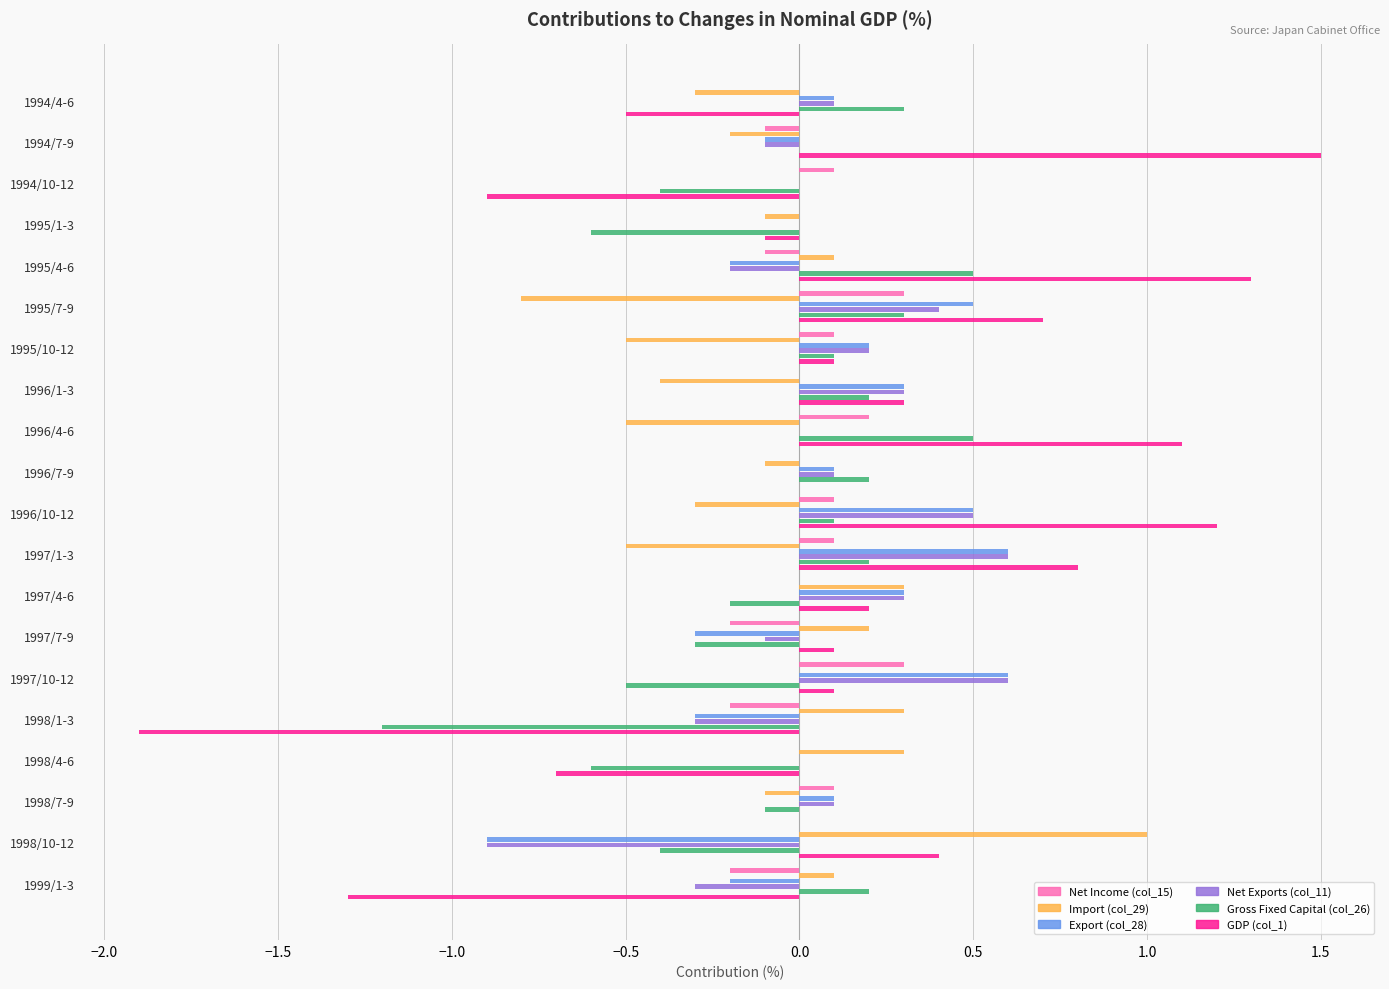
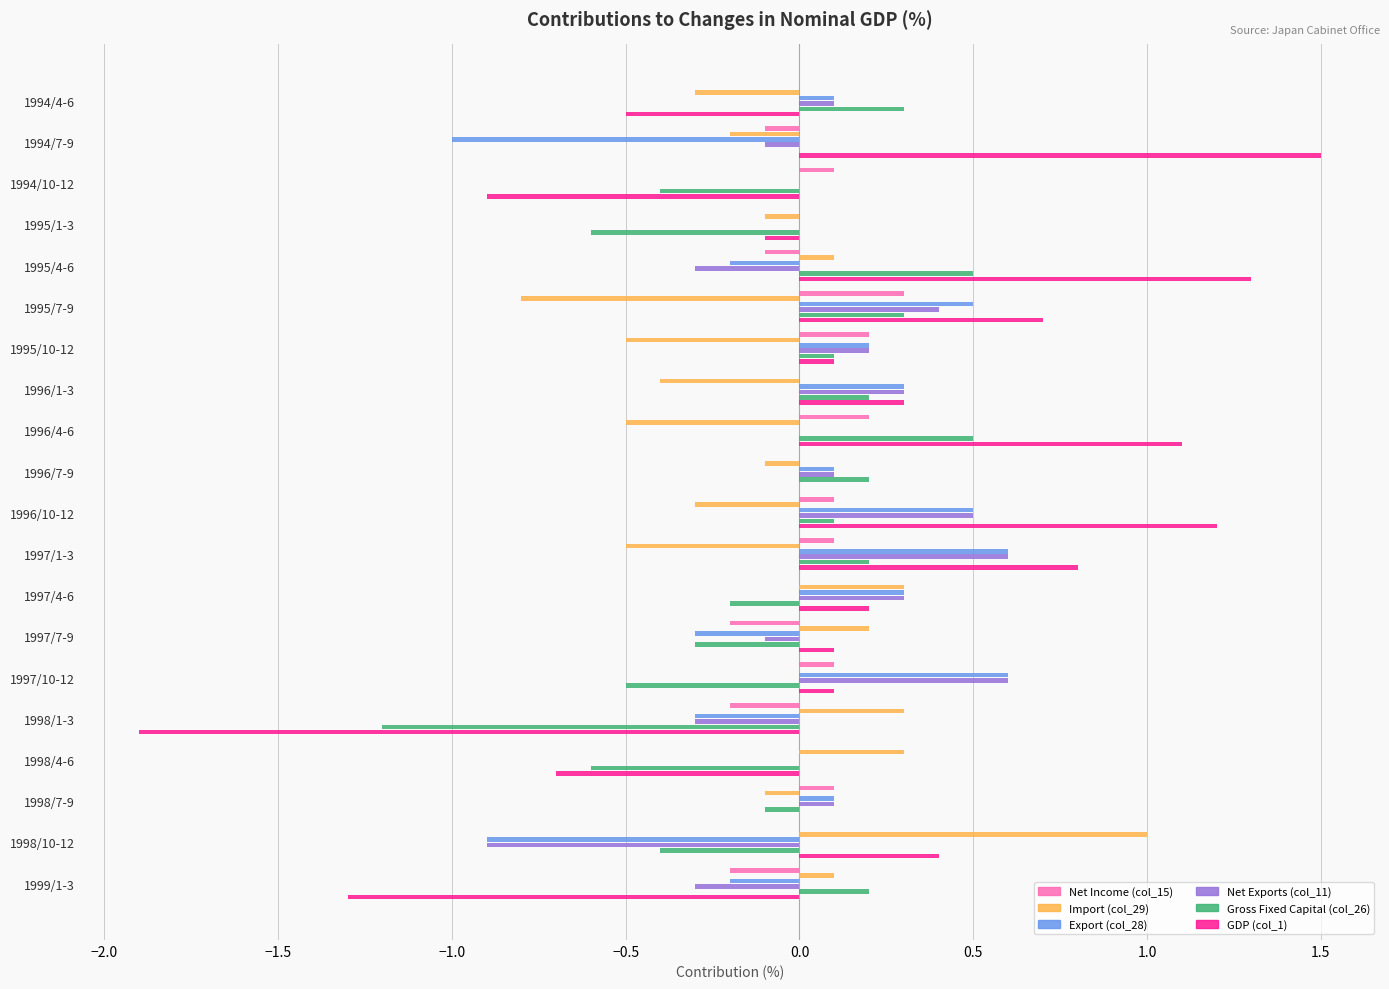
  {
    "Net Income (col_15)": {
      "1994/4-6": 0.0,
      "1994/7-9": -0.1,
      "1994/10-12": 0.1,
      "1995/1-3": 0.0,
      "1995/4-6": -0.1,
      "1995/7-9": 0.3,
-     "1995/10-12": 0.1,
+     "1995/10-12": 0.2,
      "1996/1-3": 0.0,
      "1996/4-6": 0.2,
      "1996/7-9": 0.0,
      "1996/10-12": 0.1,
      "1997/1-3": 0.1,
      "1997/4-6": 0.0,
      "1997/7-9": -0.2,
-     "1997/10-12": 0.3,
+     "1997/10-12": 0.1,
      "1998/1-3": -0.2,
      "1998/4-6": 0.0,
      "1998/7-9": 0.1,
      "1998/10-12": 0.0,
      "1999/1-3": -0.2
    },
    "Import (col_29)": {
      "1994/4-6": -0.3,
      "1994/7-9": -0.2,
      "1994/10-12": 0.0,
      "1995/1-3": -0.1,
      "1995/4-6": 0.1,
      "1995/7-9": -0.8,
      "1995/10-12": -0.5,
      "1996/1-3": -0.4,
      "1996/4-6": -0.5,
      "1996/7-9": -0.1,
      "1996/10-12": -0.3,
      "1997/1-3": -0.5,
      "1997/4-6": 0.3,
      "1997/7-9": 0.2,
      "1997/10-12": 0.0,
      "1998/1-3": 0.3,
      "1998/4-6": 0.3,
      "1998/7-9": -0.1,
      "1998/10-12": 1.0,
      "1999/1-3": 0.1
    },
    "Export (col_28)": {
      "1994/4-6": 0.1,
-     "1994/7-9": -0.1,
+     "1994/7-9": -1.0,
      "1994/10-12": 0.0,
      "1995/1-3": 0.0,
      "1995/4-6": -0.2,
      "1995/7-9": 0.5,
      "1995/10-12": 0.2,
      "1996/1-3": 0.3,
      "1996/4-6": 0.0,
      "1996/7-9": 0.1,
      "1996/10-12": 0.5,
      "1997/1-3": 0.6,
      "1997/4-6": 0.3,
      "1997/7-9": -0.3,
      "1997/10-12": 0.6,
      "1998/1-3": -0.3,
      "1998/4-6": 0.0,
      "1998/7-9": 0.1,
      "1998/10-12": -0.9,
      "1999/1-3": -0.2
    },
    "Net Exports (col_11)": {
      "1994/4-6": 0.1,
      "1994/7-9": -0.1,
      "1994/10-12": 0.0,
      "1995/1-3": 0.0,
-     "1995/4-6": -0.2,
+     "1995/4-6": -0.3,
      "1995/7-9": 0.4,
      "1995/10-12": 0.2,
      "1996/1-3": 0.3,
      "1996/4-6": 0.0,
      "1996/7-9": 0.1,
      "1996/10-12": 0.5,
      "1997/1-3": 0.6,
      "1997/4-6": 0.3,
      "1997/7-9": -0.1,
      "1997/10-12": 0.6,
      "1998/1-3": -0.3,
      "1998/4-6": 0.0,
      "1998/7-9": 0.1,
      "1998/10-12": -0.9,
      "1999/1-3": -0.3
    },
    "Gross Fixed Capital (col_26)": {
      "1994/4-6": 0.3,
      "1994/7-9": 0.0,
      "1994/10-12": -0.4,
      "1995/1-3": -0.6,
      "1995/4-6": 0.5,
      "1995/7-9": 0.3,
      "1995/10-12": 0.1,
      "1996/1-3": 0.2,
      "1996/4-6": 0.5,
      "1996/7-9": 0.2,
      "1996/10-12": 0.1,
      "1997/1-3": 0.2,
      "1997/4-6": -0.2,
      "1997/7-9": -0.3,
      "1997/10-12": -0.5,
      "1998/1-3": -1.2,
      "1998/4-6": -0.6,
      "1998/7-9": -0.1,
      "1998/10-12": -0.4,
      "1999/1-3": 0.2
    },
    "GDP (col_1)": {
      "1994/4-6": -0.5,
      "1994/7-9": 1.5,
      "1994/10-12": -0.9,
      "1995/1-3": -0.1,
      "1995/4-6": 1.3,
      "1995/7-9": 0.7,
      "1995/10-12": 0.1,
      "1996/1-3": 0.3,
      "1996/4-6": 1.1,
      "1996/7-9": 0.0,
      "1996/10-12": 1.2,
      "1997/1-3": 0.8,
      "1997/4-6": 0.2,
      "1997/7-9": 0.1,
      "1997/10-12": 0.1,
      "1998/1-3": -1.9,
      "1998/4-6": -0.7,
      "1998/7-9": 0.0,
      "1998/10-12": 0.4,
      "1999/1-3": -1.3
    }
  }
